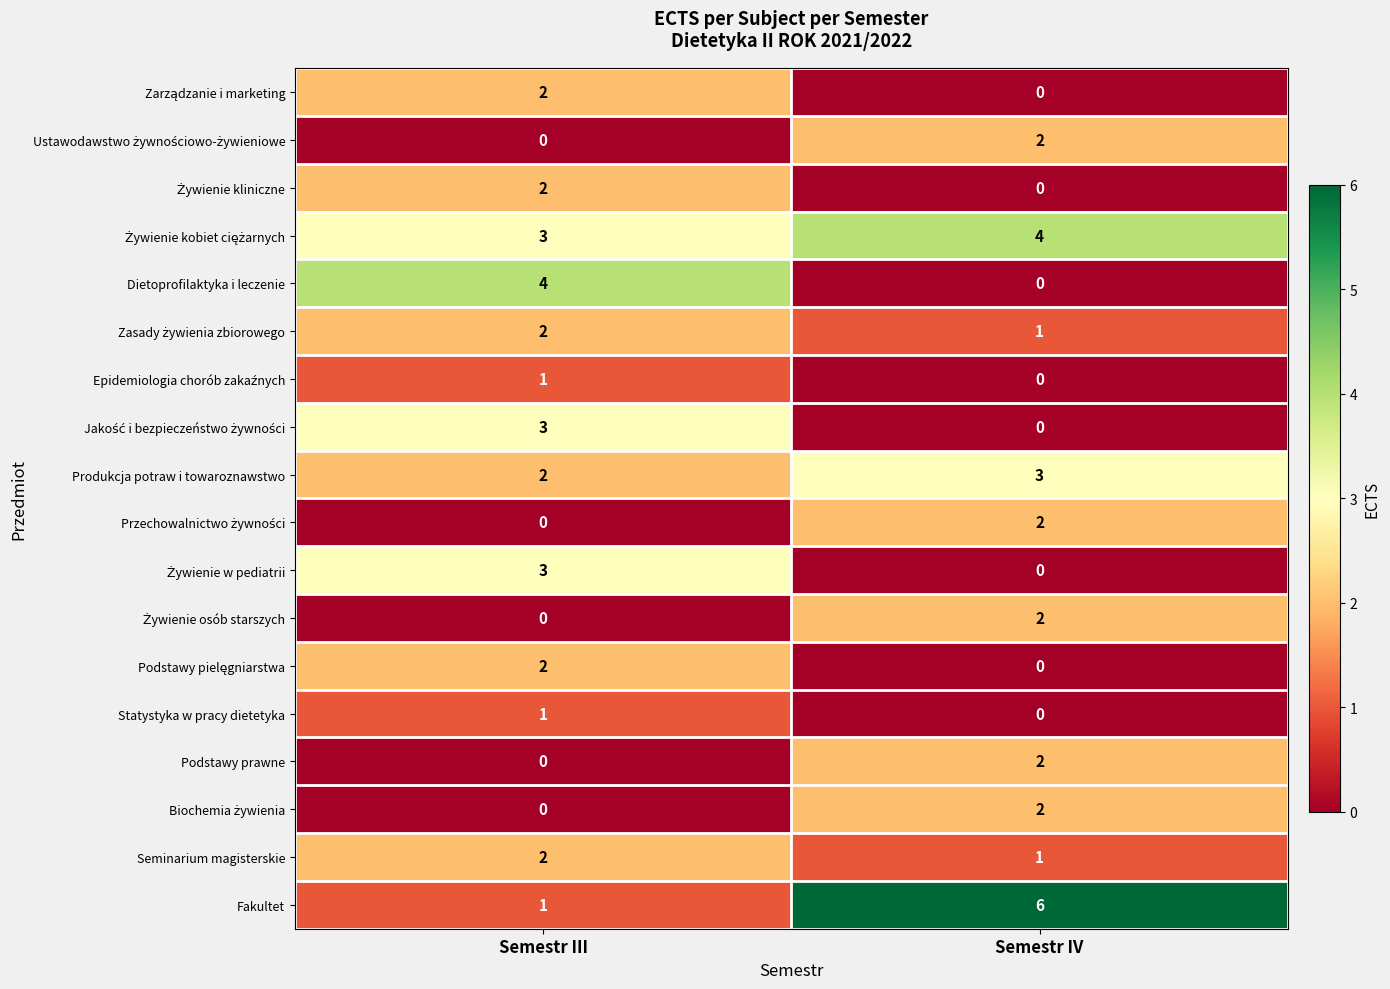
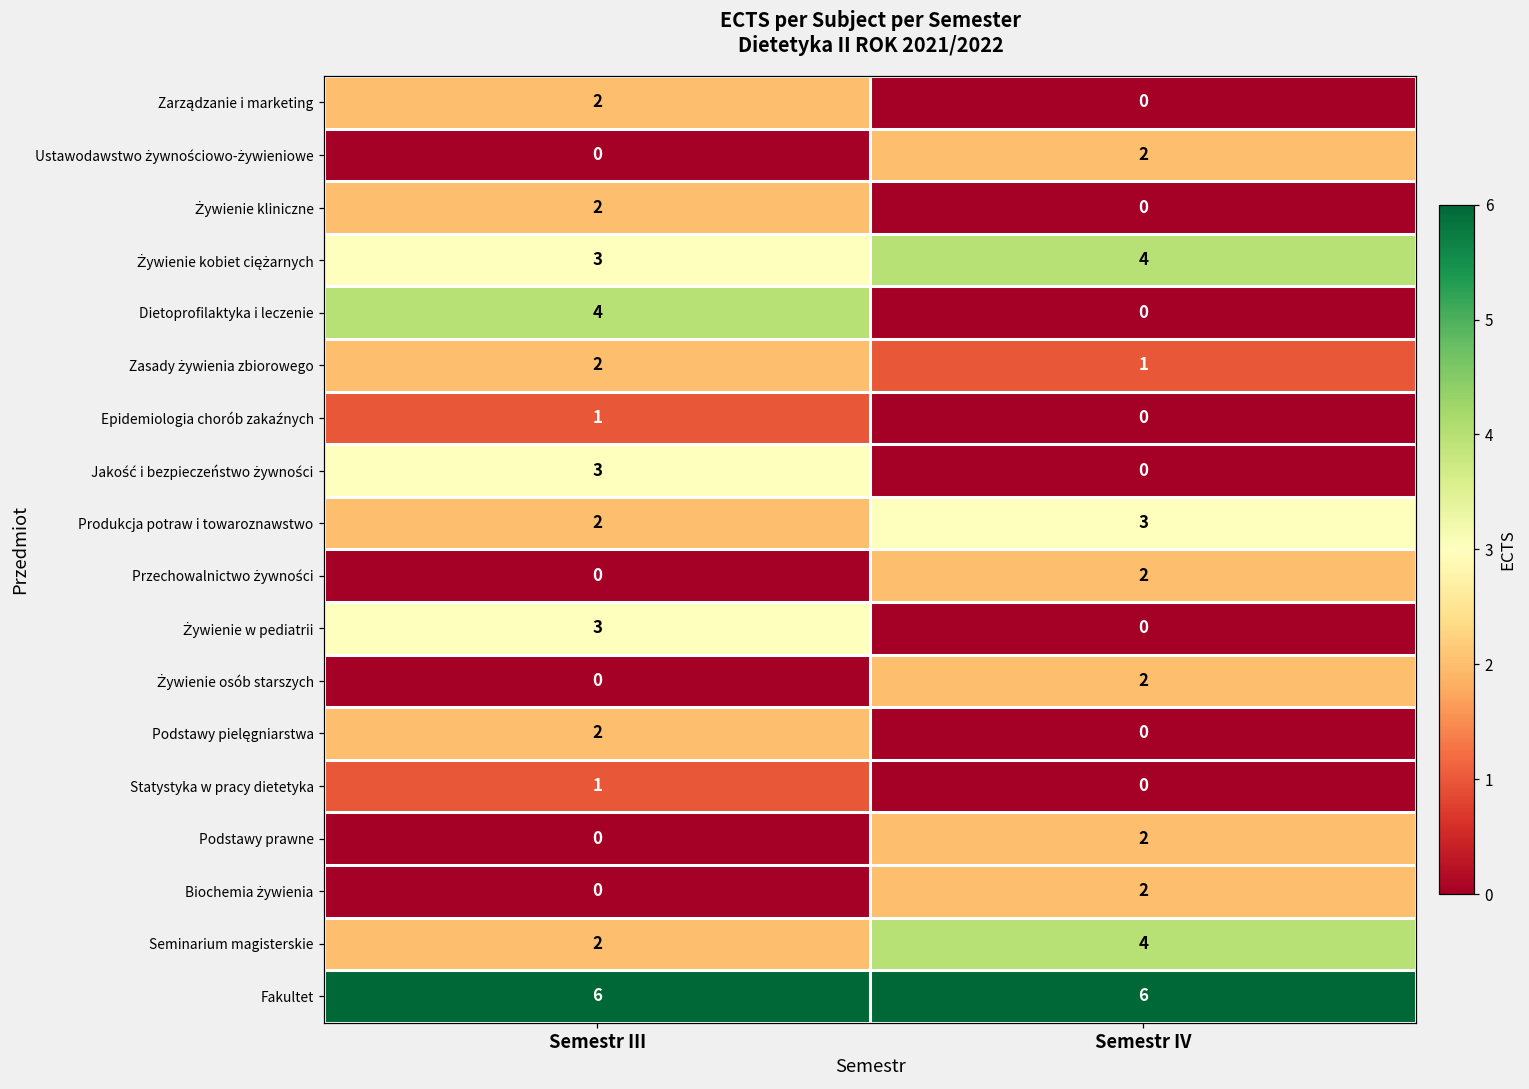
  {
    "Zarządzanie i marketing": {
      "Semestr III": 2,
      "Semestr IV": 0
    },
    "Ustawodawstwo żywnościowo-żywieniowe": {
      "Semestr III": 0,
      "Semestr IV": 2
    },
    "Żywienie kliniczne": {
      "Semestr III": 2,
      "Semestr IV": 0
    },
    "Żywienie kobiet ciężarnych": {
      "Semestr III": 3,
      "Semestr IV": 4
    },
    "Dietoprofilaktyka i leczenie": {
      "Semestr III": 4,
      "Semestr IV": 0
    },
    "Zasady żywienia zbiorowego": {
      "Semestr III": 2,
      "Semestr IV": 1
    },
    "Epidemiologia chorób zakaźnych": {
      "Semestr III": 1,
      "Semestr IV": 0
    },
    "Jakość i bezpieczeństwo żywności": {
      "Semestr III": 3,
      "Semestr IV": 0
    },
    "Produkcja potraw i towaroznawstwo": {
      "Semestr III": 2,
      "Semestr IV": 3
    },
    "Przechowalnictwo żywności": {
      "Semestr III": 0,
      "Semestr IV": 2
    },
    "Żywienie w pediatrii": {
      "Semestr III": 3,
      "Semestr IV": 0
    },
    "Żywienie osób starszych": {
      "Semestr III": 0,
      "Semestr IV": 2
    },
    "Podstawy pielęgniarstwa": {
      "Semestr III": 2,
      "Semestr IV": 0
    },
    "Statystyka w pracy dietetyka": {
      "Semestr III": 1,
      "Semestr IV": 0
    },
    "Podstawy prawne": {
      "Semestr III": 0,
      "Semestr IV": 2
    },
    "Biochemia żywienia": {
      "Semestr III": 0,
      "Semestr IV": 2
    },
    "Seminarium magisterskie": {
      "Semestr III": 2,
-     "Semestr IV": 1
+     "Semestr IV": 4
    },
    "Fakultet": {
-     "Semestr III": 1,
+     "Semestr III": 6,
      "Semestr IV": 6
    }
  }
